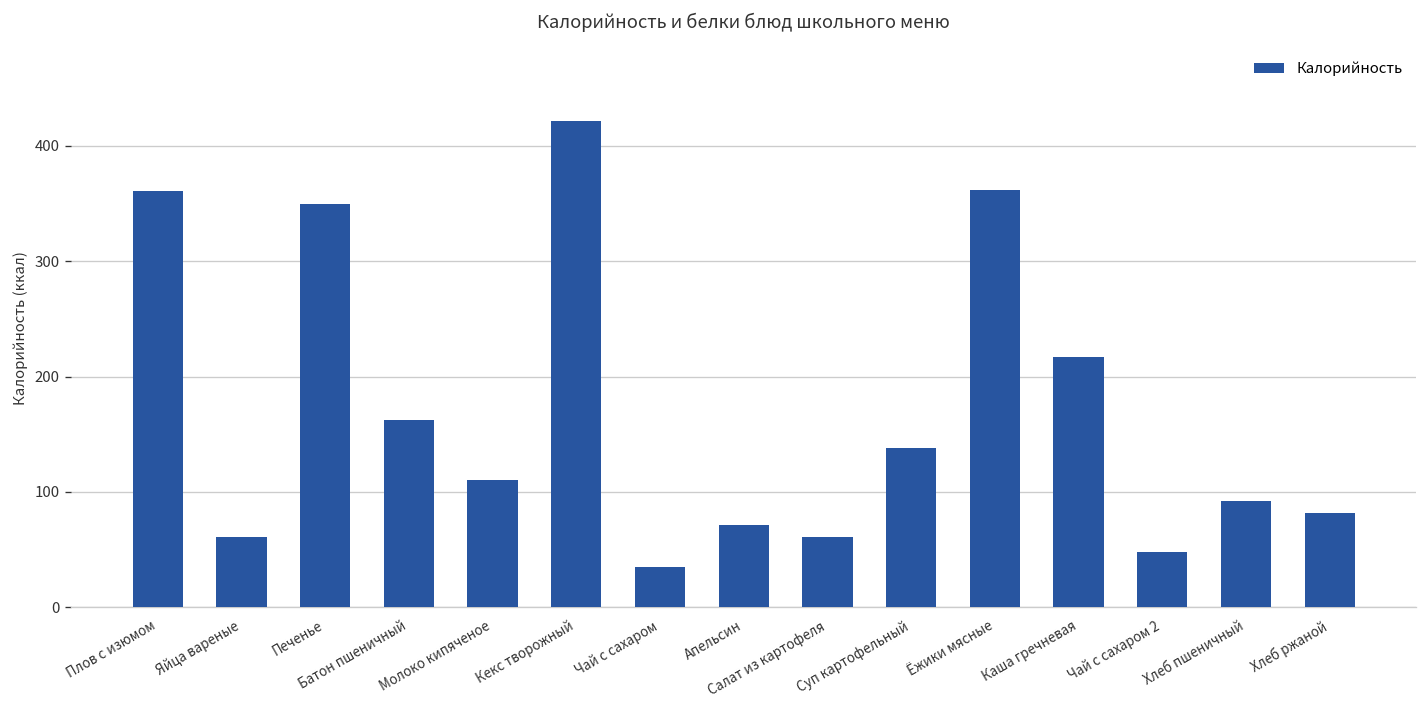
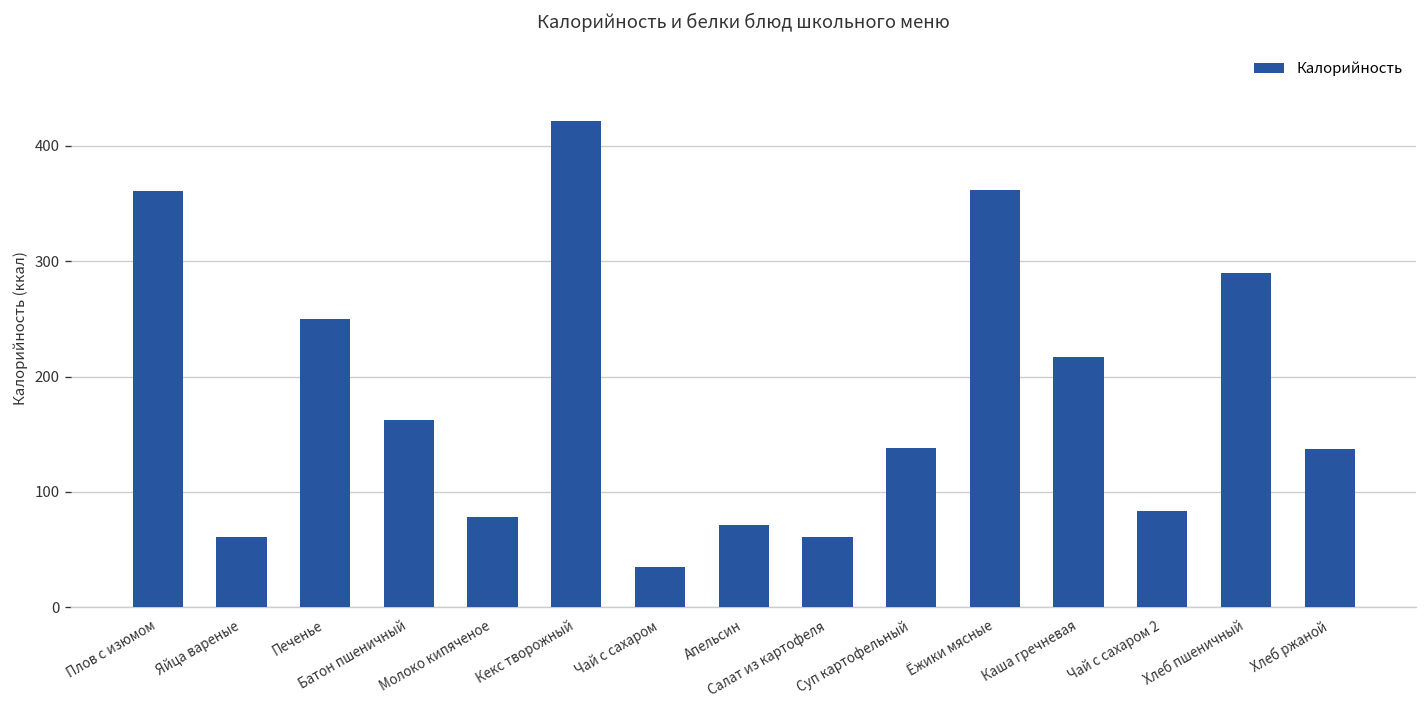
  {
    "Плов с изюмом": 360,
    "Яйца вареные": 60,
-   "Печенье": 350,
+   "Печенье": 250,
    "Батон пшеничный": 160,
-   "Молоко кипяченое": 110,
+   "Молоко кипяченое": 80,
    "Кекс творожный": 420,
    "Чай с сахаром": 30,
    "Апельсин": 70,
    "Салат из картофеля": 60,
    "Суп картофельный": 140,
    "Ёжики мясные": 360,
    "Каша гречневая": 220,
-   "Чай с сахаром 2": 50,
-   "Хлеб пшеничный": 90,
-   "Хлеб ржаной": 80
+   "Чай с сахаром 2": 80,
+   "Хлеб пшеничный": 290,
+   "Хлеб ржаной": 140
  }
